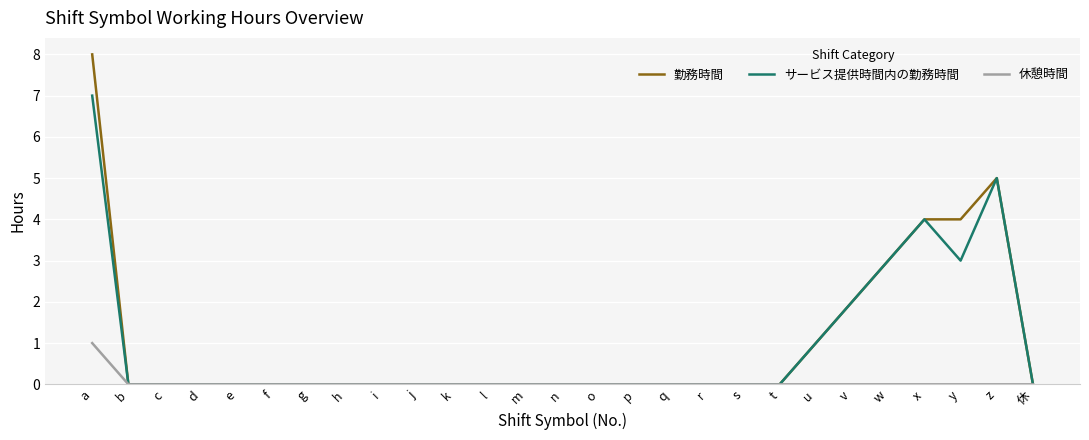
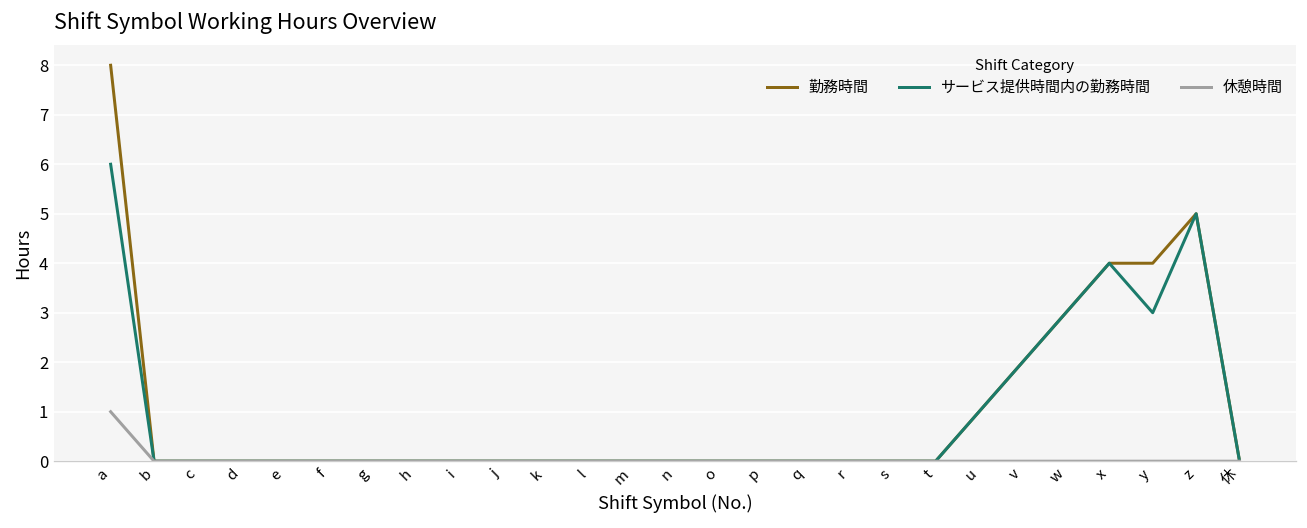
  {
    "勤務時間": {
      "a": 8,
      "y": 4
    },
    "サービス提供時間内の勤務時間": {
-     "a": 7,
+     "a": 6,
      "y": 3
    },
    "休憩時間": {
      "a": 1,
      "u": 0,
      "v": 0,
      "w": 0,
      "x": 0,
      "y": 0,
      "z": 0
    }
  }
